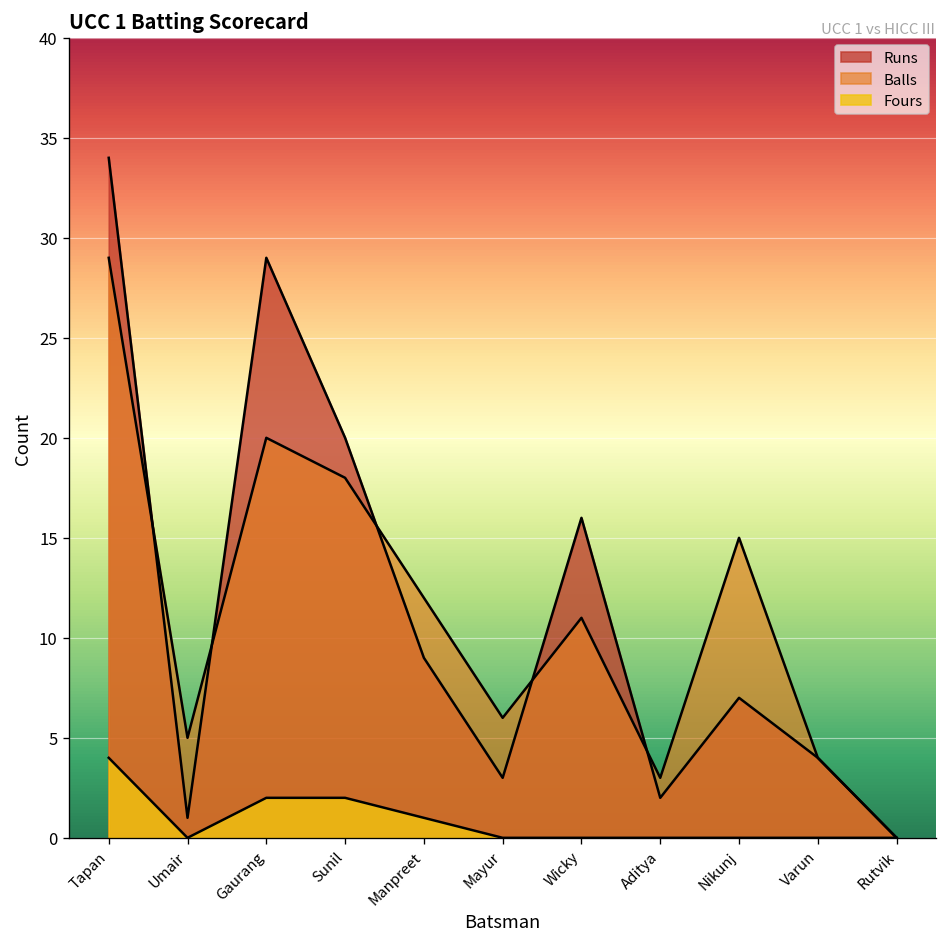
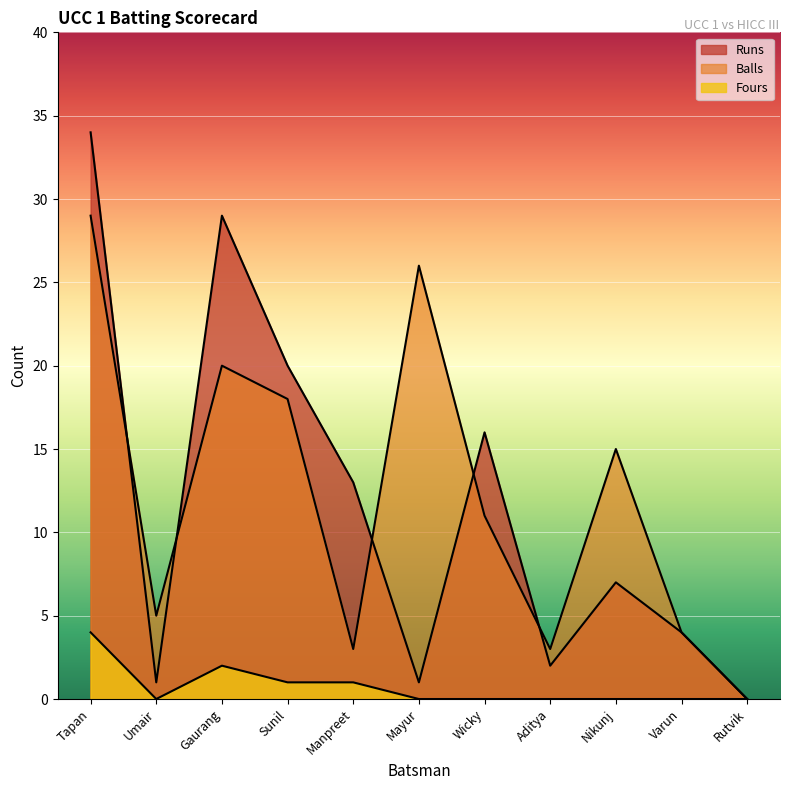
  {
    "Runs": {
      "Tapan": 34,
      "Umair": 1,
      "Gaurang": 29,
      "Sunil": 20,
-     "Manpreet": 9,
-     "Mayur": 3,
+     "Manpreet": 13,
+     "Mayur": 1,
      "Wicky": 16,
      "Aditya": 2,
      "Nikunj": 7
    },
    "Balls": {
      "Tapan": 29,
      "Umair": 5,
      "Gaurang": 20,
      "Sunil": 18,
-     "Manpreet": 12,
-     "Mayur": 6,
+     "Manpreet": 3,
+     "Mayur": 26,
      "Wicky": 11,
      "Aditya": 3,
      "Nikunj": 15
    },
    "Fours": {
      "Tapan": 4,
      "Umair": 0,
      "Gaurang": 2,
-     "Sunil": 2,
+     "Sunil": 1,
      "Manpreet": 1,
      "Mayur": 0,
      "Wicky": 0,
      "Aditya": 0,
      "Nikunj": 0,
      "Varun": 0
    }
  }
